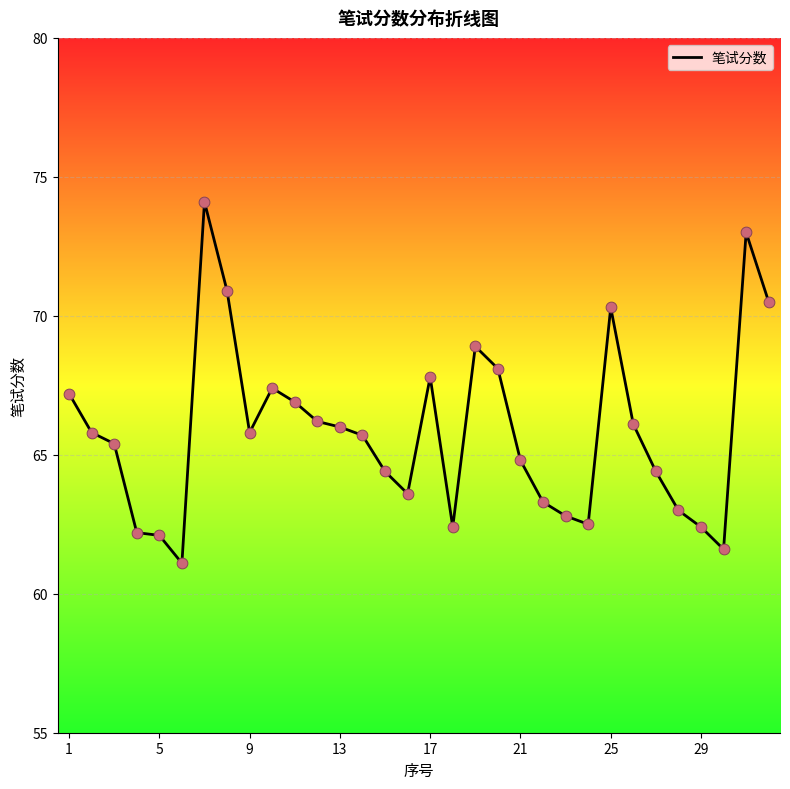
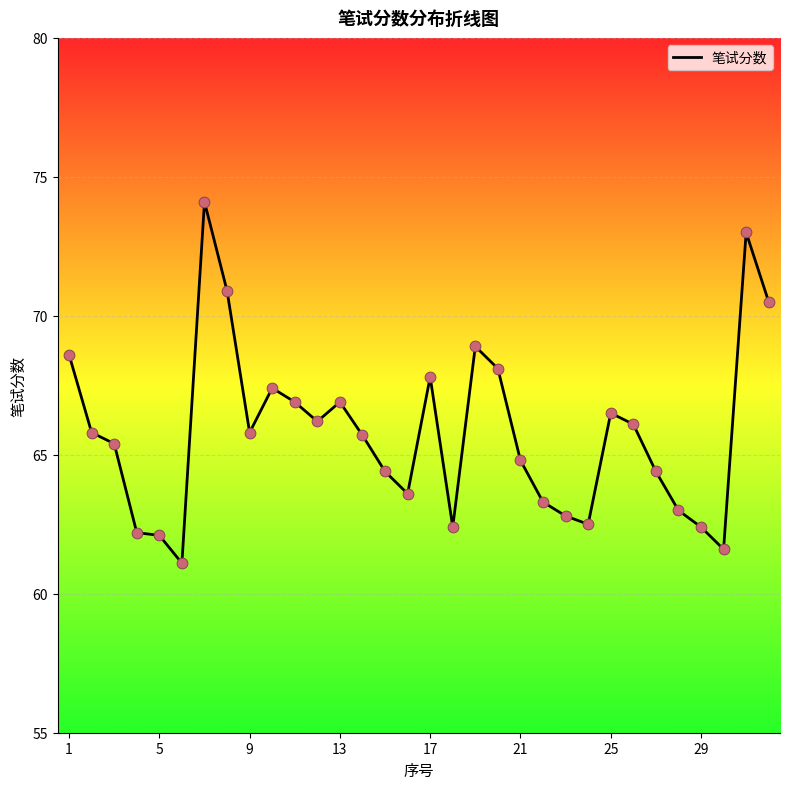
  {
-   "1": 67.2,
+   "1": 68.6,
    "5": 62.1,
    "9": 65.8,
-   "13": 66.0,
+   "13": 66.9,
    "17": 67.8,
    "21": 64.8,
-   "25": 70.3,
+   "25": 66.5,
    "29": 62.4
  }
